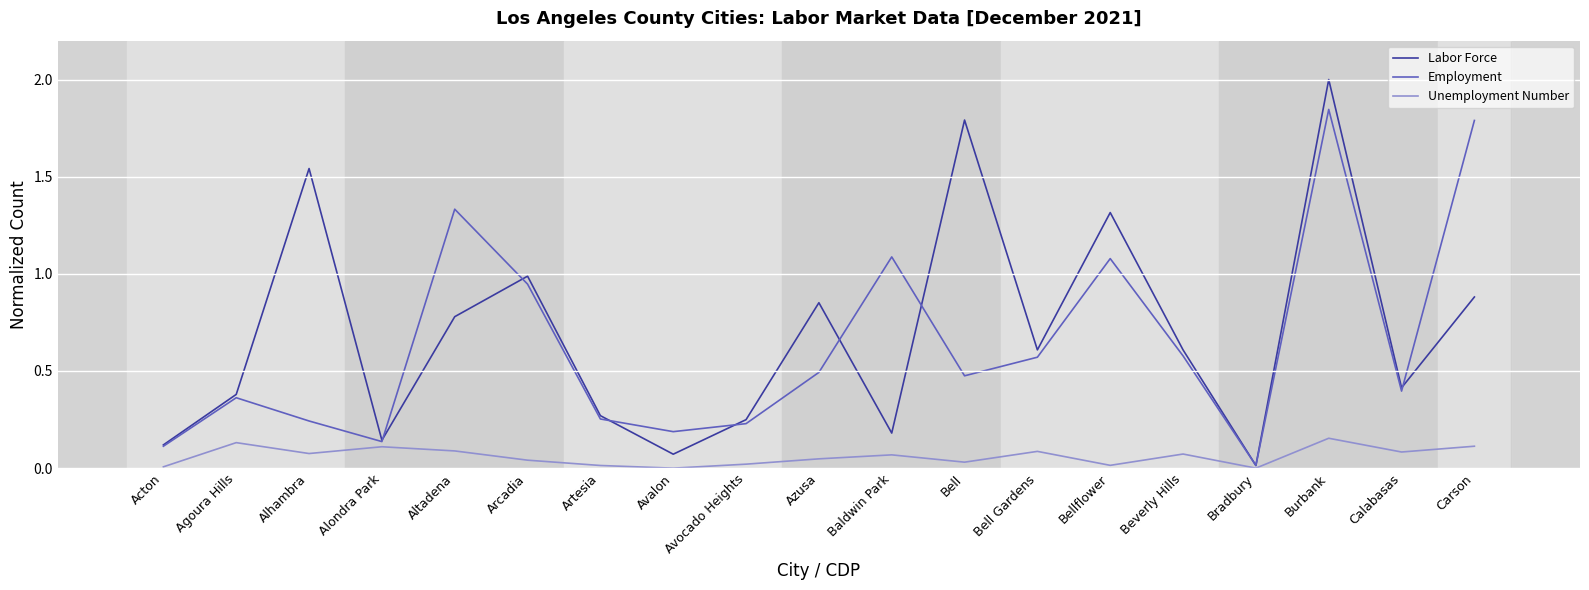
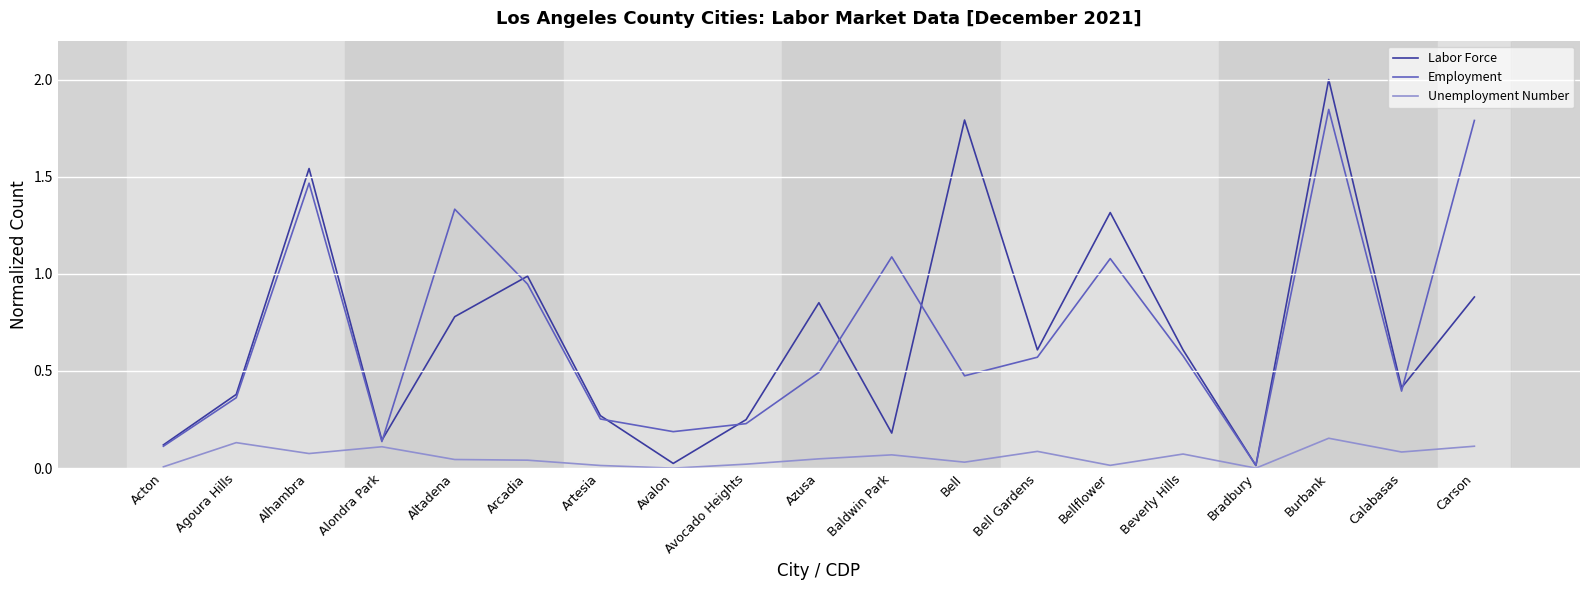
  {
    "Labor Force": {
      "Agoura Hills": 0.38,
      "Alhambra": 1.54,
      "Altadena": 0.78,
      "Arcadia": 0.99,
      "Artesia": 0.27,
-     "Avalon": 0.07,
+     "Avalon": 0.02,
      "Avocado Heights": 0.25,
      "Azusa": 0.85,
      "Baldwin Park": 0.18,
      "Bell": 1.79,
      "Bell Gardens": 0.61,
      "Bellflower": 1.32,
      "Beverly Hills": 0.61,
      "Burbank": 2.00,
      "Calabasas": 0.41,
      "Carson": 0.88
    },
    "Employment": {
      "Agoura Hills": 0.36,
-     "Alhambra": 0.24,
+     "Alhambra": 1.47,
      "Altadena": 1.33,
      "Arcadia": 0.95,
      "Artesia": 0.25,
      "Avalon": 0.19,
      "Avocado Heights": 0.23,
      "Azusa": 0.49,
      "Baldwin Park": 1.09,
      "Bell": 0.48,
      "Bell Gardens": 0.57,
      "Bellflower": 1.08,
      "Beverly Hills": 0.58,
      "Burbank": 1.85,
      "Calabasas": 0.40,
      "Carson": 1.79
    },
    "Unemployment Number": {
      "Acton": 0.01,
      "Agoura Hills": 0.13,
      "Alhambra": 0.08,
      "Alondra Park": 0.11,
-     "Altadena": 0.09,
+     "Altadena": 0.04,
      "Arcadia": 0.04,
      "Artesia": 0.01,
      "Avalon": 0.00,
      "Avocado Heights": 0.02,
      "Azusa": 0.05,
      "Baldwin Park": 0.07,
      "Bell": 0.03,
      "Bell Gardens": 0.09,
      "Bellflower": 0.01,
      "Beverly Hills": 0.07,
      "Bradbury": 0.00,
      "Burbank": 0.15,
      "Calabasas": 0.08,
      "Carson": 0.11
    }
  }
